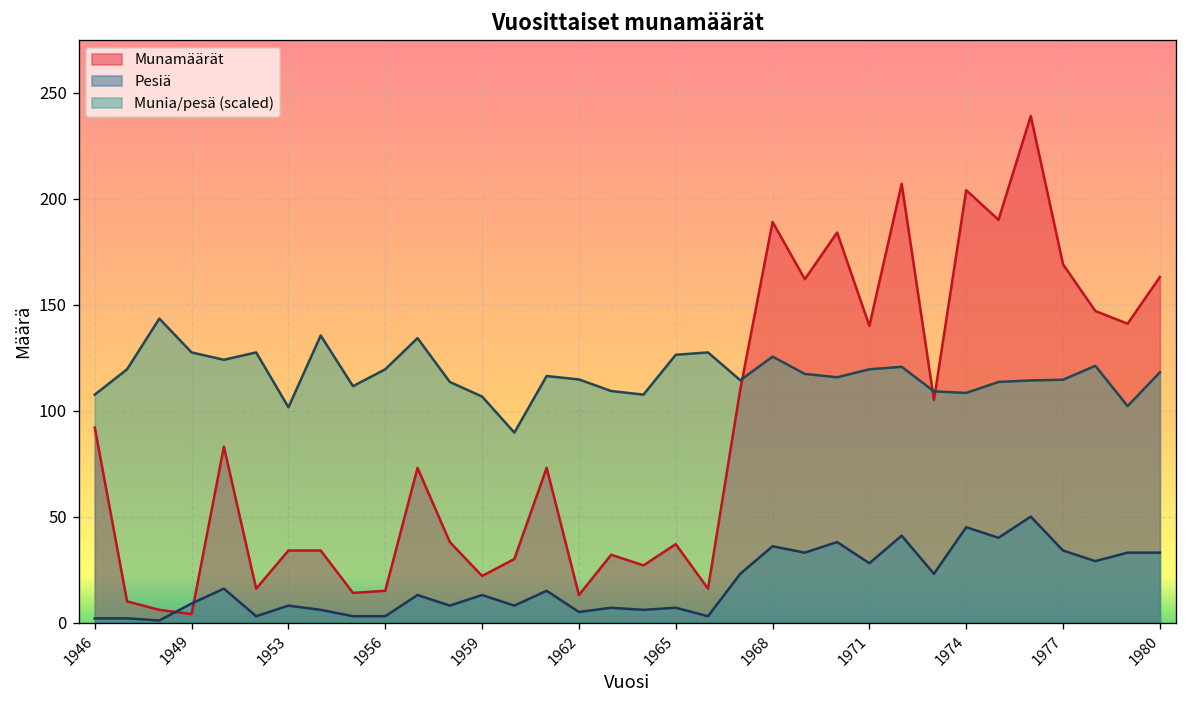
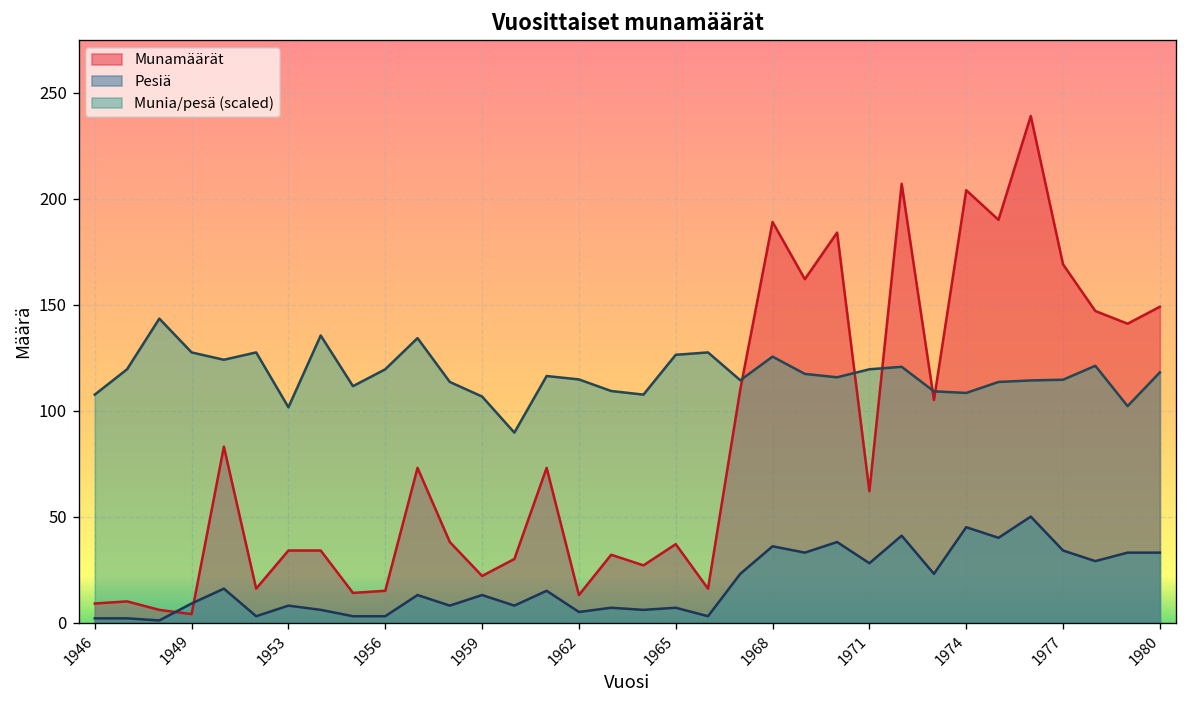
  {
    "Munamäärät": {
-     "1946": 92,
+     "1946": 9,
      "1949": 4,
      "1953": 34,
      "1956": 15,
      "1959": 22,
      "1962": 13,
      "1965": 37,
      "1968": 189,
-     "1971": 140,
+     "1971": 62,
      "1974": 204,
      "1977": 169,
-     "1980": 163
+     "1980": 149
    }
  }
